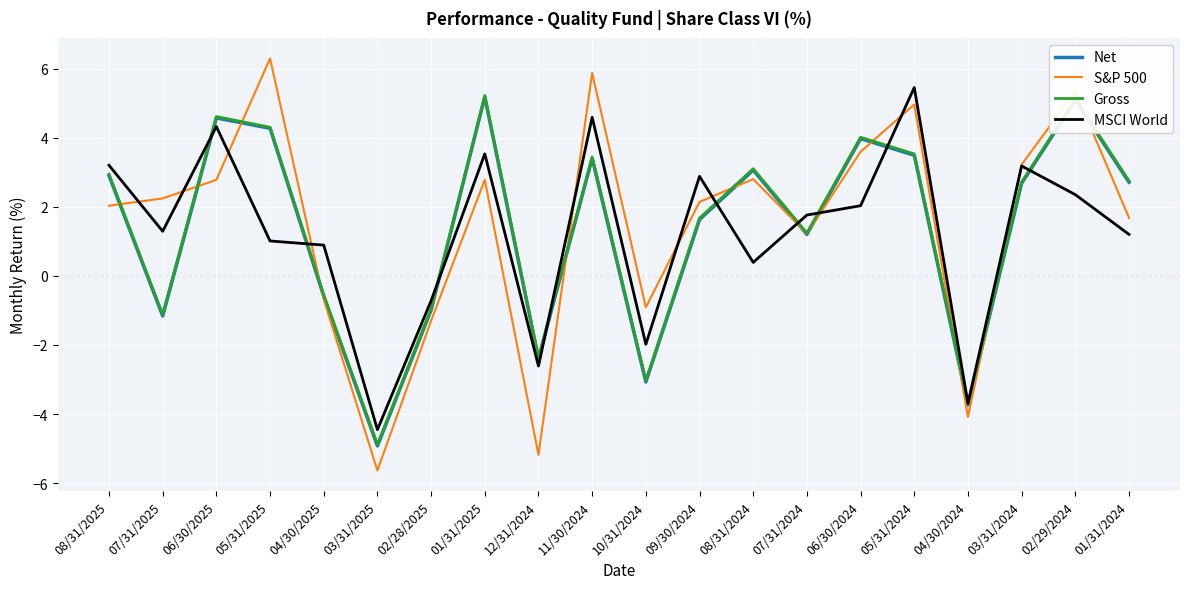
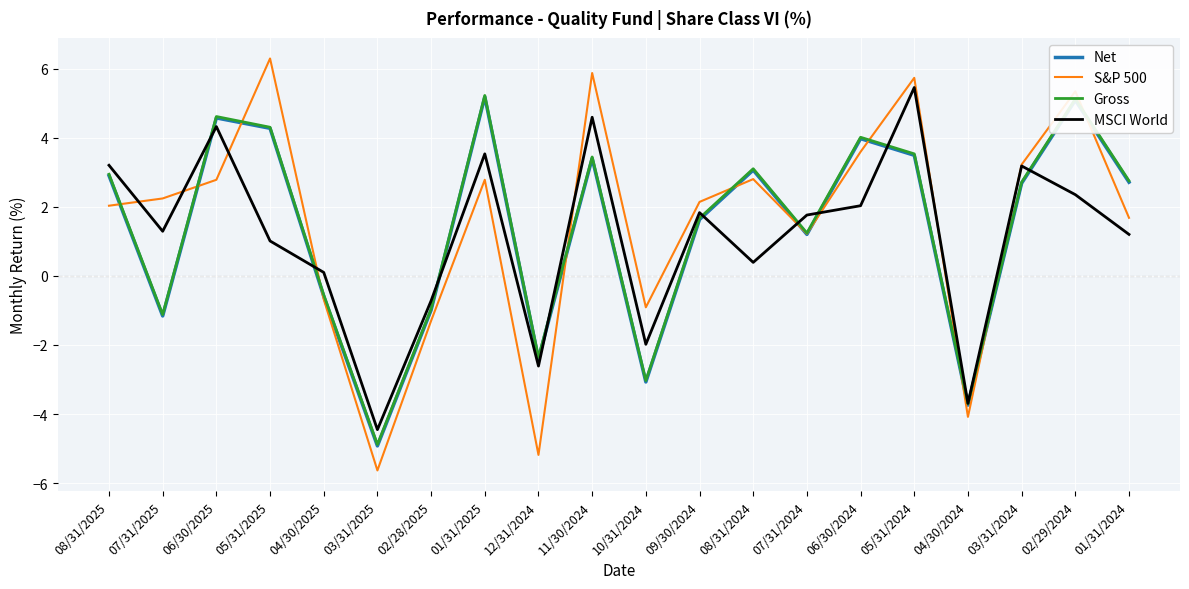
  {
    "S&P 500": {
      "08/31/2025": 2.0,
      "07/31/2025": 2.2,
      "06/30/2025": 2.8,
      "05/31/2025": 6.3,
      "04/30/2025": -0.7,
      "03/31/2025": -5.6,
      "02/28/2025": -1.3,
      "01/31/2025": 2.8,
      "12/31/2024": -5.2,
      "11/30/2024": 5.9,
      "10/31/2024": -0.9,
      "09/30/2024": 2.1,
      "08/31/2024": 2.8,
      "06/30/2024": 3.6,
-     "05/31/2024": 5.0,
+     "05/31/2024": 5.7,
      "04/30/2024": -4.1,
      "01/31/2024": 1.7
    },
    "MSCI World": {
      "08/31/2025": 3.2,
      "07/31/2025": 1.3,
      "06/30/2025": 4.3,
      "05/31/2025": 1.0,
-     "04/30/2025": 0.9,
+     "04/30/2025": 0.1,
      "03/31/2025": -4.5,
      "02/28/2025": -0.7,
      "01/31/2025": 3.5,
      "12/31/2024": -2.6,
      "11/30/2024": 4.6,
      "10/31/2024": -2.0,
-     "09/30/2024": 2.9,
+     "09/30/2024": 1.8,
      "08/31/2024": 0.4,
      "07/31/2024": 1.8,
      "06/30/2024": 2.0,
      "05/31/2024": 5.5,
      "02/29/2024": 2.4,
      "01/31/2024": 1.2
    }
  }
